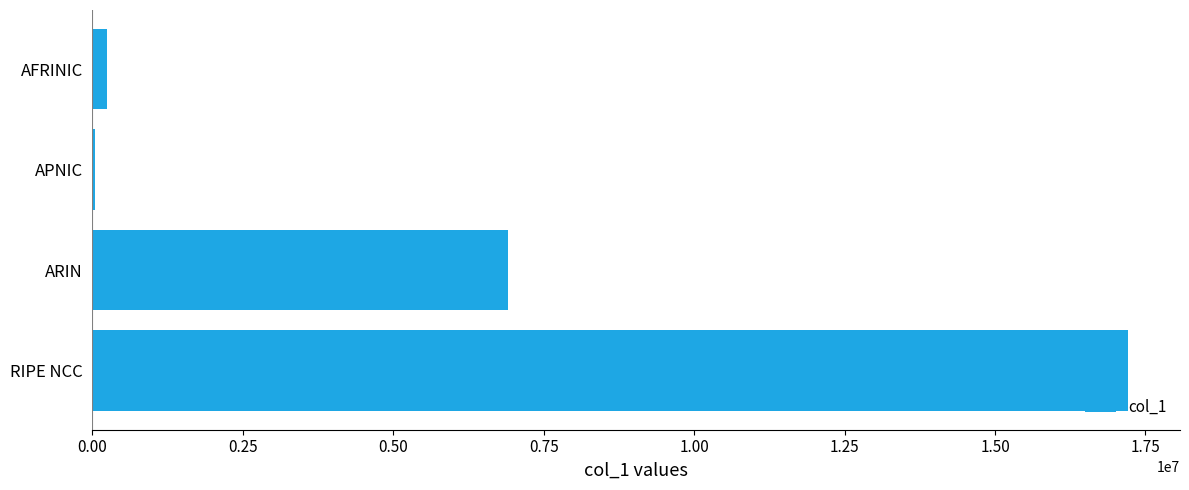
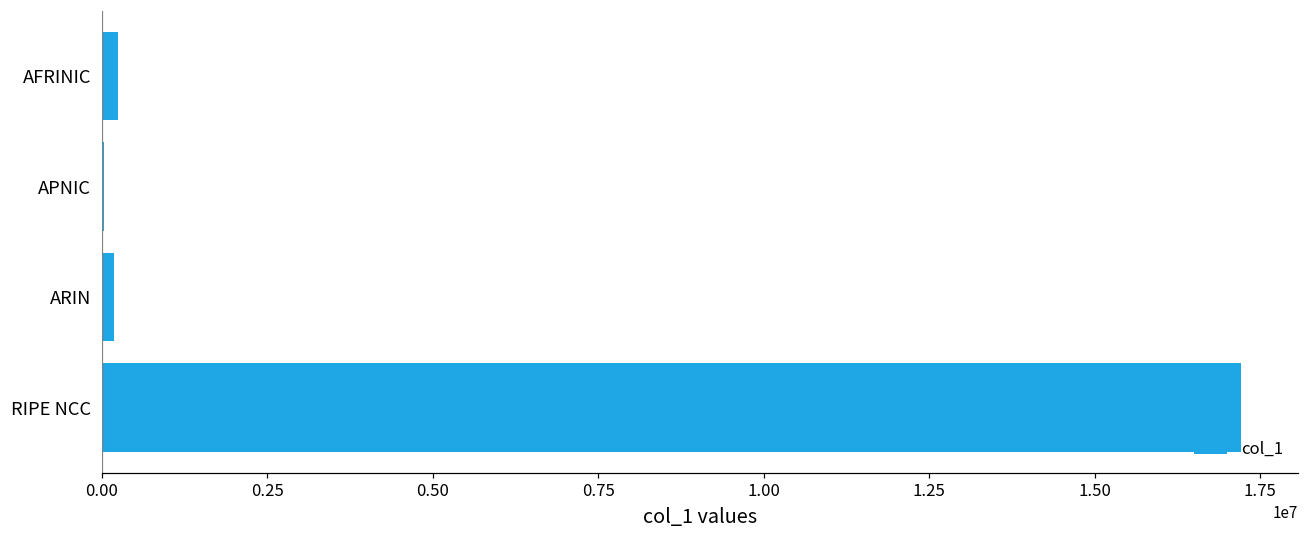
  {
    "AFRINIC": 200000,
-   "ARIN": 6900000,
+   "ARIN": 200000,
    "RIPE NCC": 17200000
  }
